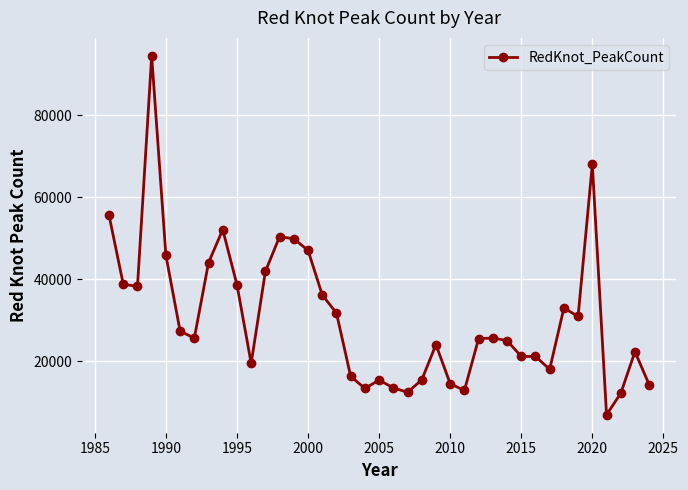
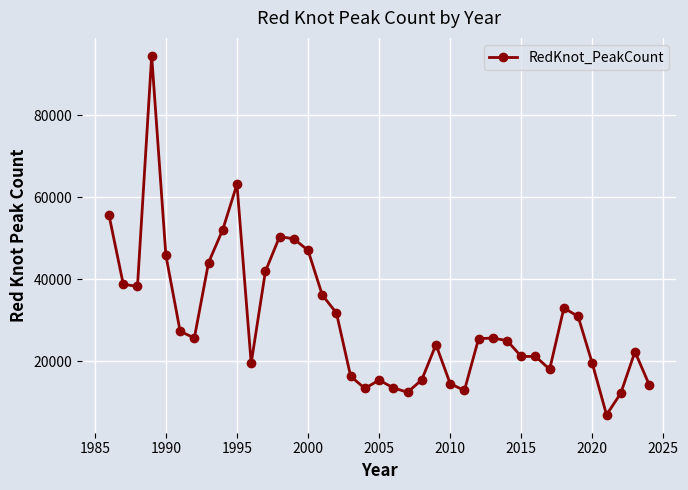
  {
    "1990": 46000,
-   "1995": 39000,
+   "1995": 63000,
    "2000": 47000,
    "2005": 15000,
    "2010": 14000,
    "2015": 21000,
-   "2020": 68000
+   "2020": 19000
  }
